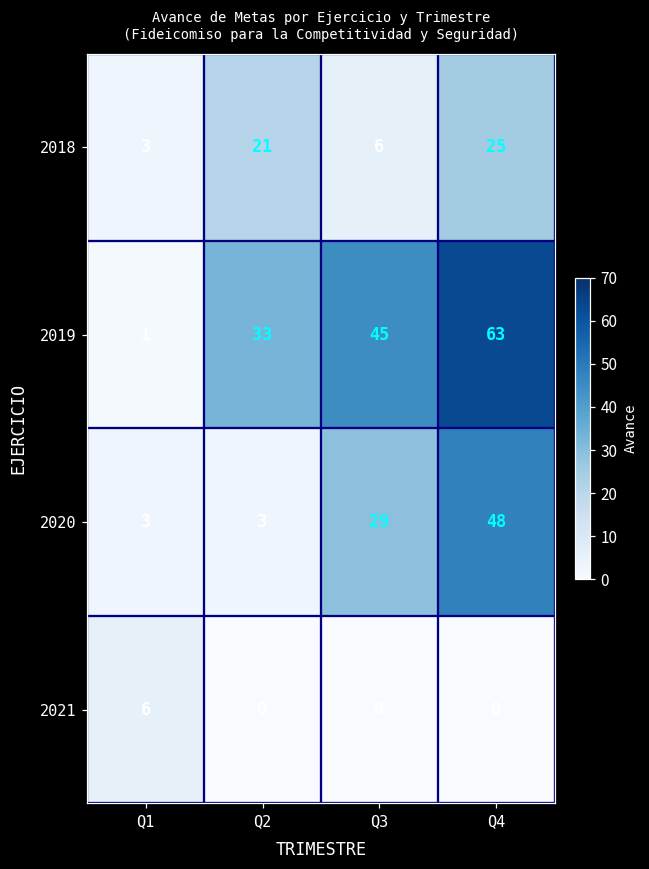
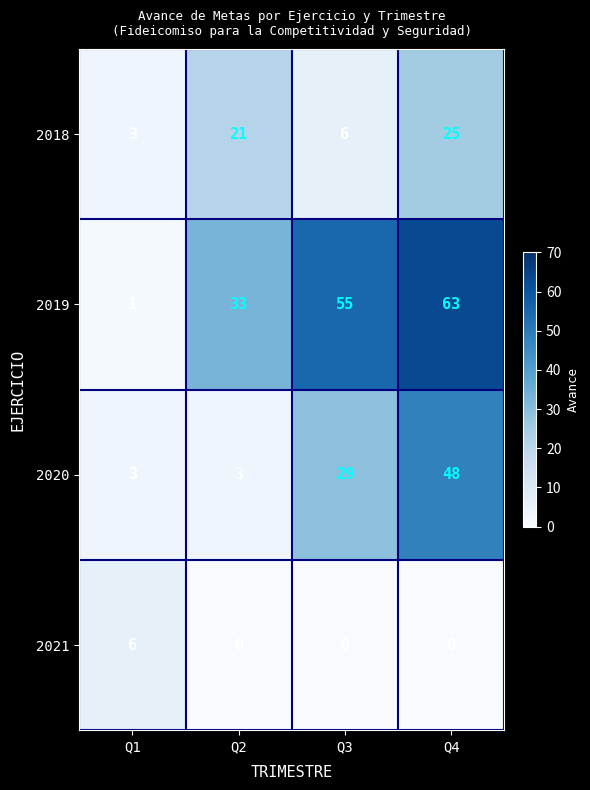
  {
    "2018": {
      "Q2": 21,
      "Q4": 25
    },
    "2019": {
      "Q2": 33,
-     "Q3": 45,
+     "Q3": 55,
      "Q4": 63
    },
    "2020": {
      "Q3": 29,
      "Q4": 48
    }
  }
